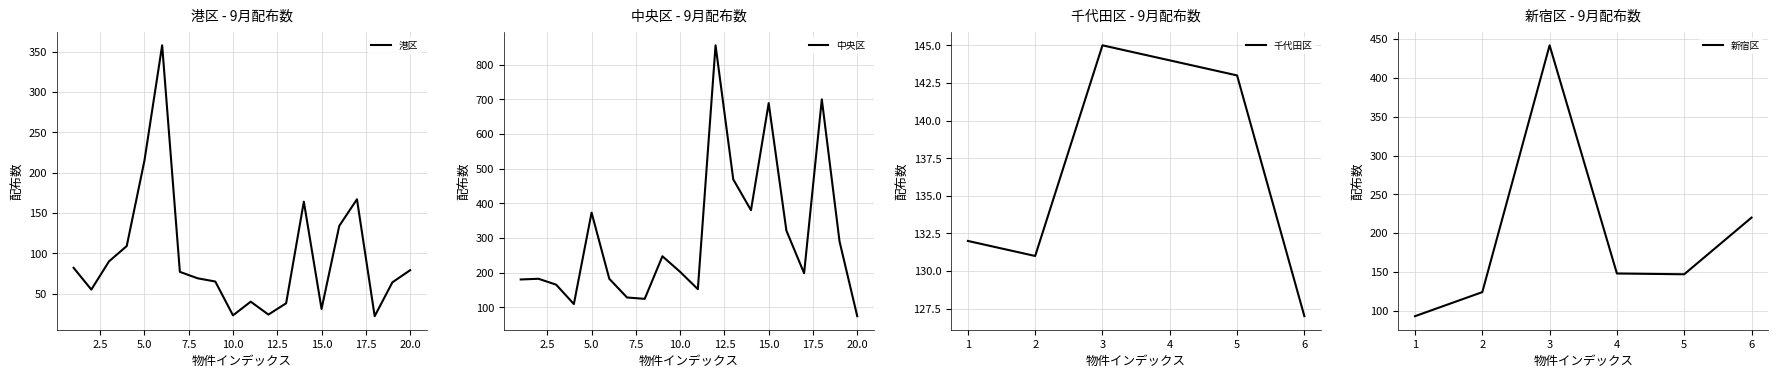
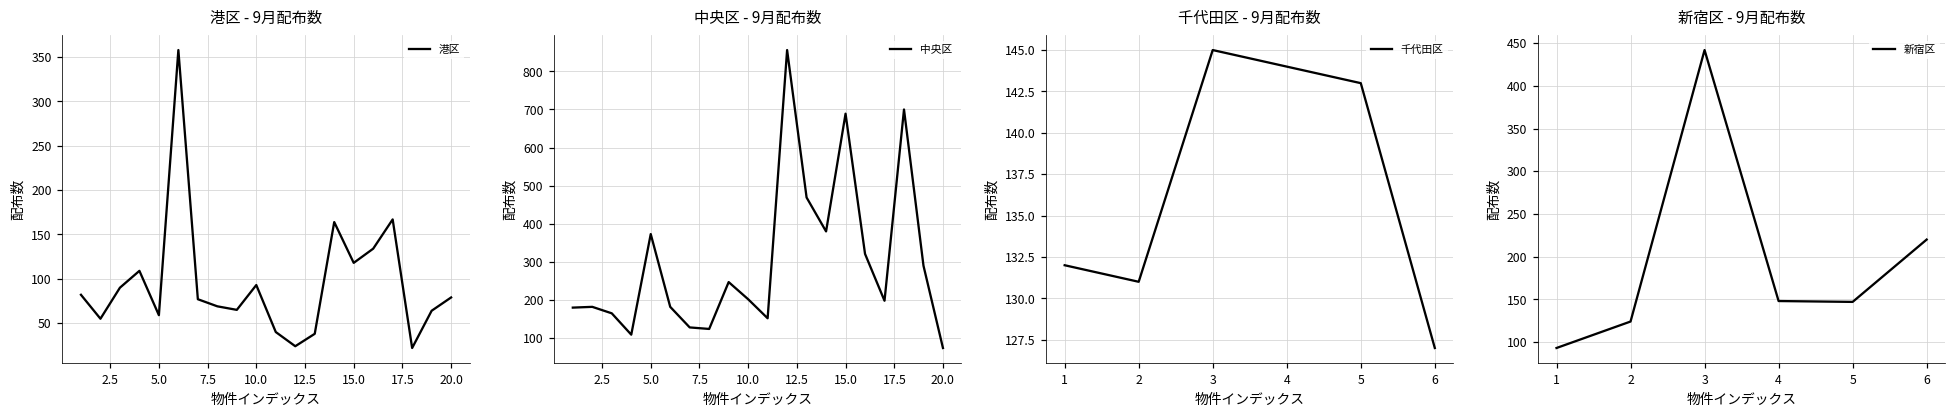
  {
    "港区 - 9月配布数": {
-     "5.0": 220,
-     "10.0": 20,
-     "15.0": 30,
+     "5.0": 60,
+     "10.0": 90,
+     "15.0": 120,
      "20.0": 80
    },
    "中央区 - 9月配布数": {
      "5.0": 370,
      "10.0": 200,
      "15.0": 690,
      "20.0": 70
    },
    "千代田区 - 9月配布数": {
      "1": 132.0,
      "2": 131.0,
      "3": 145.0,
      "4": 144.0,
      "5": 143.0,
      "6": 127.0
    },
    "新宿区 - 9月配布数": {
      "1": 90,
      "2": 120,
      "3": 440,
      "4": 150,
      "5": 150,
      "6": 220
    }
  }
